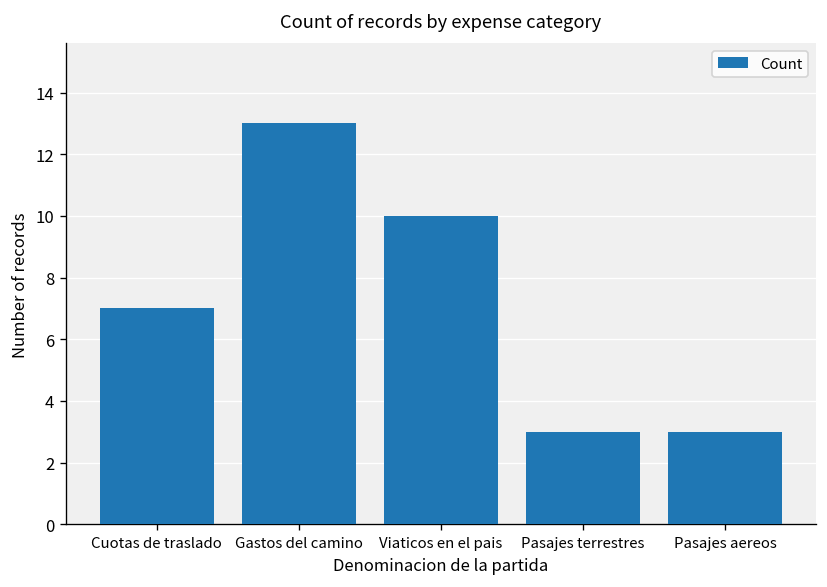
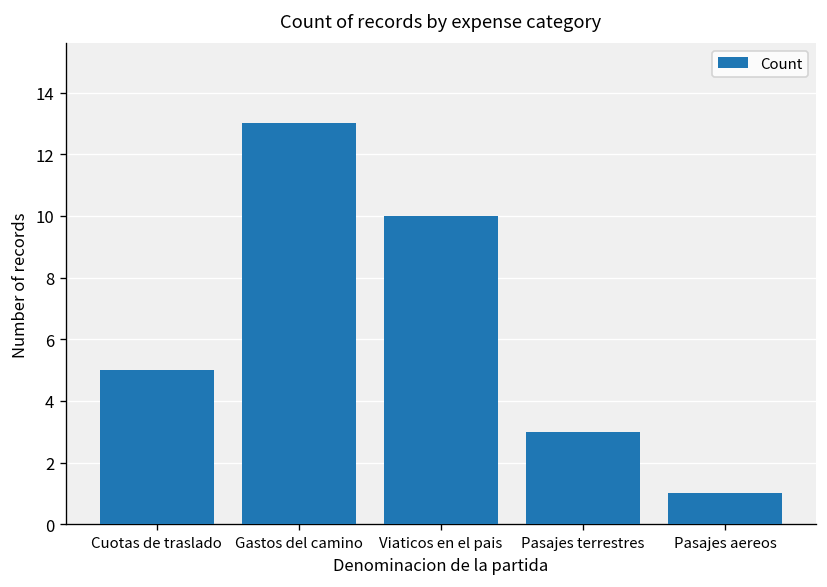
  {
-   "Cuotas de traslado": 7,
+   "Cuotas de traslado": 5,
    "Gastos del camino": 13,
    "Viaticos en el pais": 10,
    "Pasajes terrestres": 3,
-   "Pasajes aereos": 3
+   "Pasajes aereos": 1
  }
